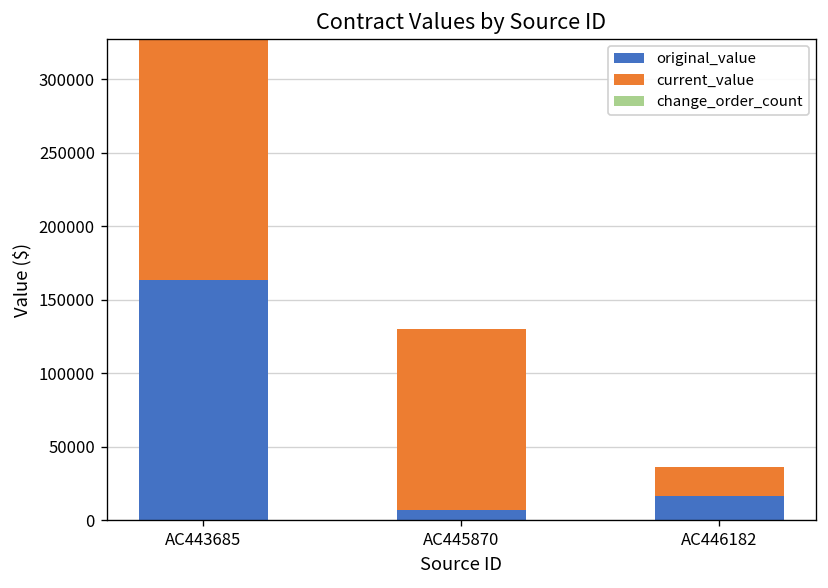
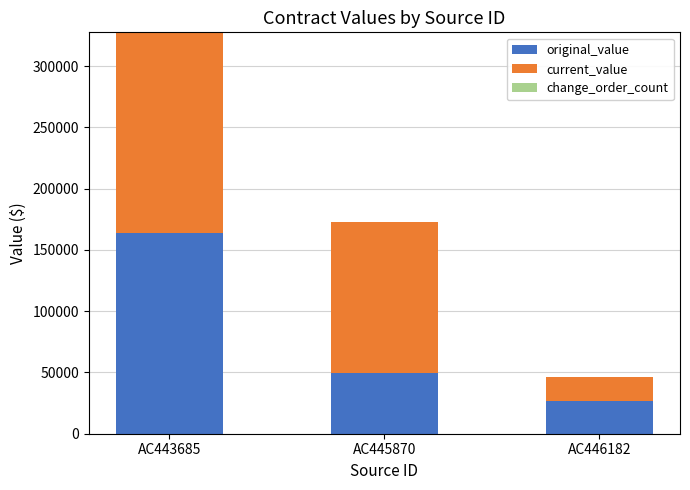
  {
    "original_value": {
      "AC443685": 164000,
-     "AC445870": 7000,
-     "AC446182": 17000
+     "AC445870": 49000,
+     "AC446182": 26000
    }
  }
